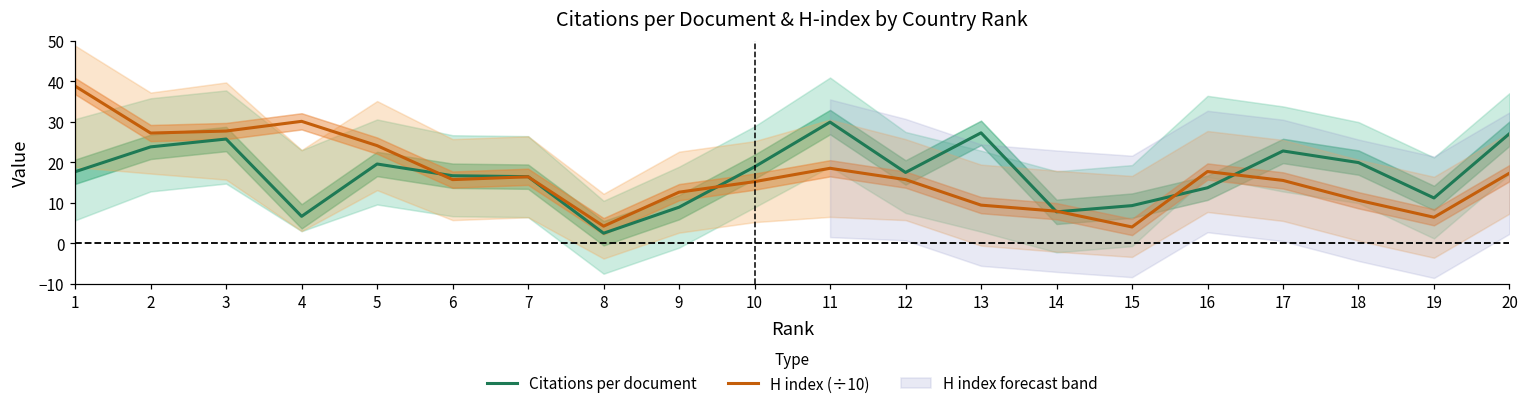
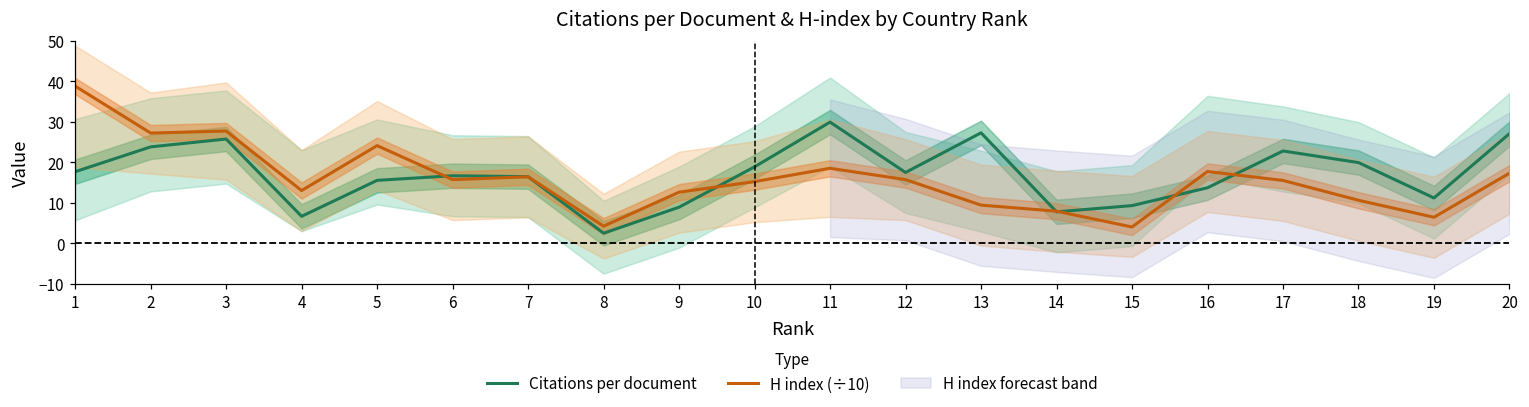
  {
    "Citations per document": {
      "1": 18,
      "2": 24,
      "3": 26,
      "4": 7,
-     "5": 20,
+     "5": 16,
      "6": 17,
      "8": 2,
      "9": 9,
      "10": 19,
      "13": 27,
      "15": 9,
      "16": 14,
      "17": 23,
      "19": 11
    },
    "H index (÷10)": {
      "1": 39,
      "3": 28,
-     "4": 30,
+     "4": 13,
      "5": 24,
      "6": 16,
      "8": 4,
      "9": 13,
      "10": 15,
      "11": 19,
      "12": 16,
      "13": 9,
      "15": 4,
      "16": 18,
      "17": 16,
      "18": 11,
      "19": 6,
      "20": 17
    }
  }
